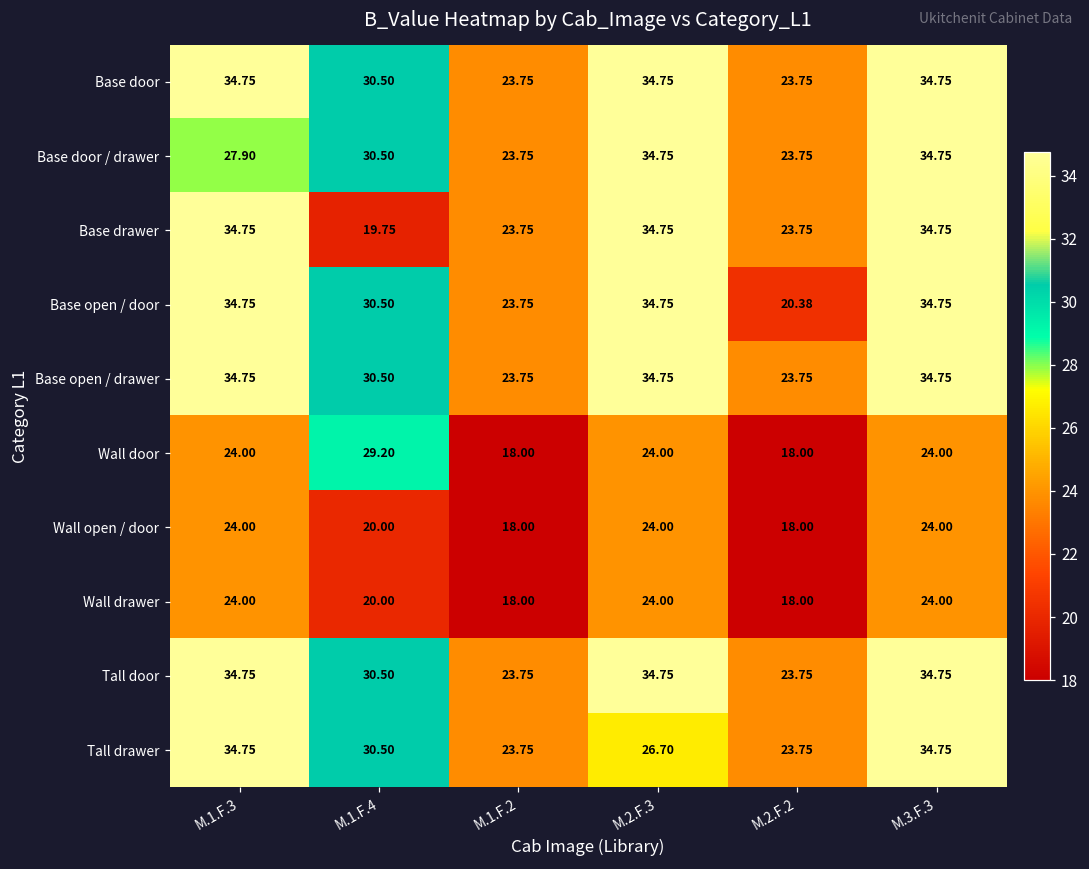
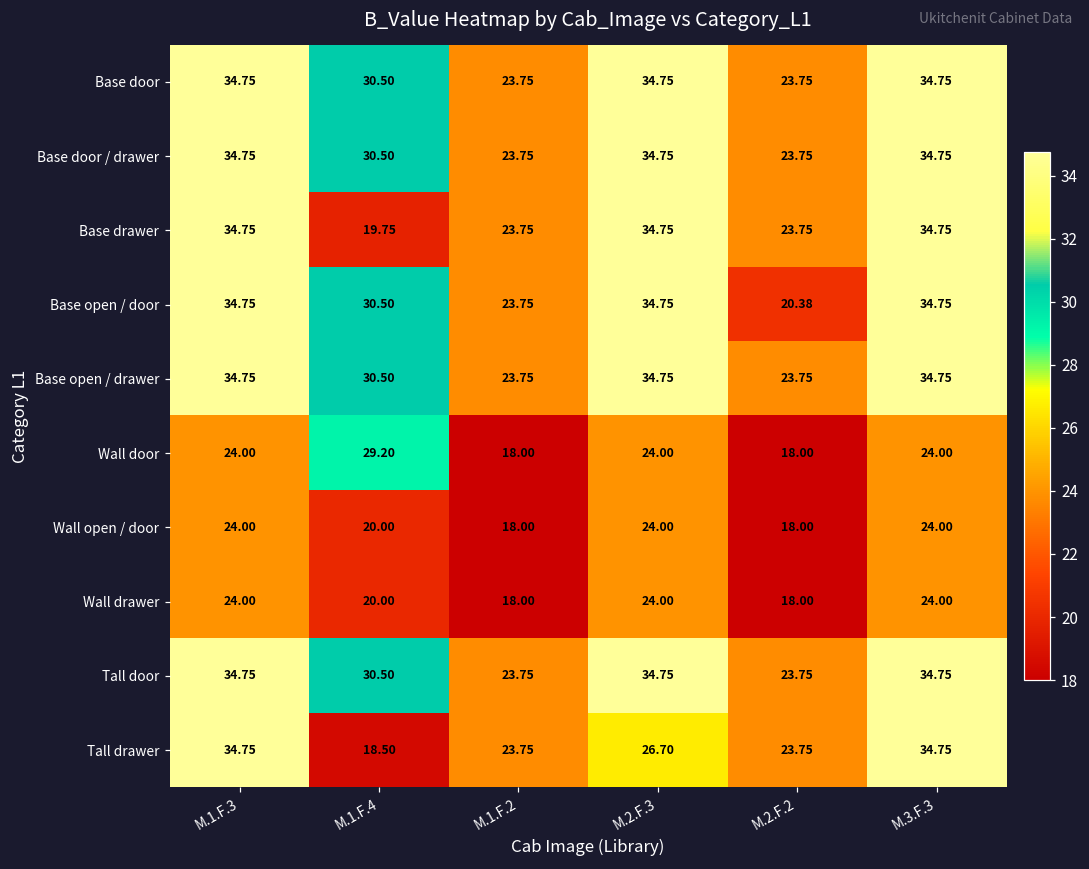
  {
    "Base door": {
      "M.1.F.3": 34.75,
      "M.1.F.4": 30.50,
      "M.1.F.2": 23.75,
      "M.2.F.3": 34.75,
      "M.2.F.2": 23.75,
      "M.3.F.3": 34.75
    },
    "Base door / drawer": {
-     "M.1.F.3": 27.90,
+     "M.1.F.3": 34.75,
      "M.1.F.4": 30.50,
      "M.1.F.2": 23.75,
      "M.2.F.3": 34.75,
      "M.2.F.2": 23.75,
      "M.3.F.3": 34.75
    },
    "Base drawer": {
      "M.1.F.3": 34.75,
      "M.1.F.4": 19.75,
      "M.1.F.2": 23.75,
      "M.2.F.3": 34.75,
      "M.2.F.2": 23.75,
      "M.3.F.3": 34.75
    },
    "Base open / door": {
      "M.1.F.3": 34.75,
      "M.1.F.4": 30.50,
      "M.1.F.2": 23.75,
      "M.2.F.3": 34.75,
      "M.2.F.2": 20.38,
      "M.3.F.3": 34.75
    },
    "Base open / drawer": {
      "M.1.F.3": 34.75,
      "M.1.F.4": 30.50,
      "M.1.F.2": 23.75,
      "M.2.F.3": 34.75,
      "M.2.F.2": 23.75,
      "M.3.F.3": 34.75
    },
    "Wall door": {
      "M.1.F.3": 24.00,
      "M.1.F.4": 29.20,
      "M.1.F.2": 18.00,
      "M.2.F.3": 24.00,
      "M.2.F.2": 18.00,
      "M.3.F.3": 24.00
    },
    "Wall open / door": {
      "M.1.F.3": 24.00,
      "M.1.F.4": 20.00,
      "M.1.F.2": 18.00,
      "M.2.F.3": 24.00,
      "M.2.F.2": 18.00,
      "M.3.F.3": 24.00
    },
    "Wall drawer": {
      "M.1.F.3": 24.00,
      "M.1.F.4": 20.00,
      "M.1.F.2": 18.00,
      "M.2.F.3": 24.00,
      "M.2.F.2": 18.00,
      "M.3.F.3": 24.00
    },
    "Tall door": {
      "M.1.F.3": 34.75,
      "M.1.F.4": 30.50,
      "M.1.F.2": 23.75,
      "M.2.F.3": 34.75,
      "M.2.F.2": 23.75,
      "M.3.F.3": 34.75
    },
    "Tall drawer": {
      "M.1.F.3": 34.75,
-     "M.1.F.4": 30.50,
+     "M.1.F.4": 18.50,
      "M.1.F.2": 23.75,
      "M.2.F.3": 26.70,
      "M.2.F.2": 23.75,
      "M.3.F.3": 34.75
    }
  }
